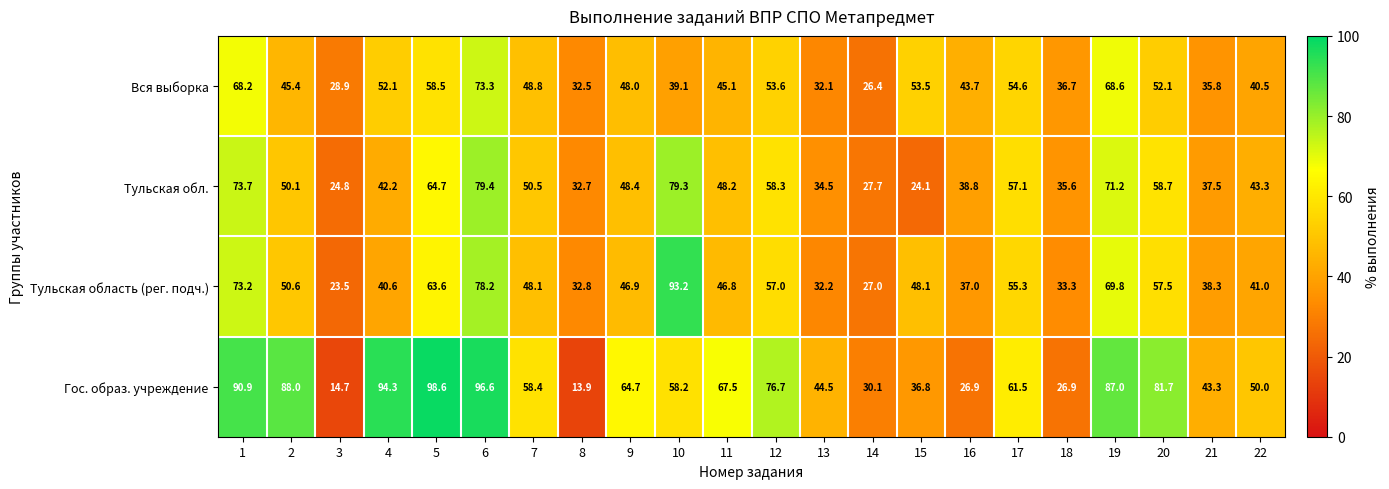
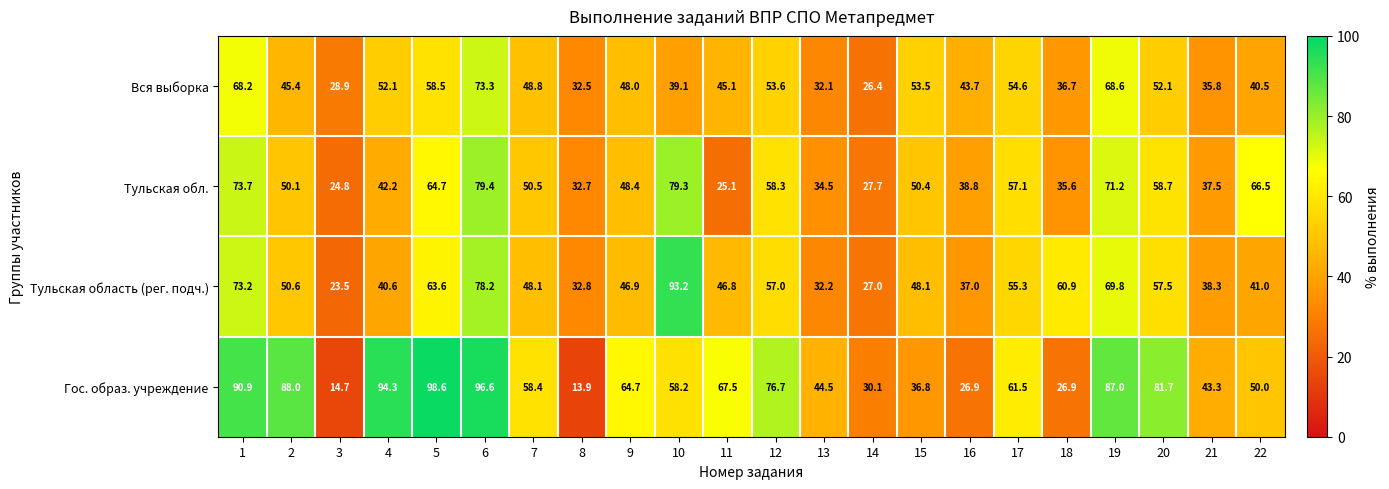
  {
    "Вся выборка": {
      "1": 68.2,
      "2": 45.4,
      "3": 28.9,
      "4": 52.1,
      "5": 58.5,
      "6": 73.3,
      "7": 48.8,
      "8": 32.5,
      "9": 48.0,
      "10": 39.1,
      "11": 45.1,
      "12": 53.6,
      "13": 32.1,
      "14": 26.4,
      "15": 53.5,
      "16": 43.7,
      "17": 54.6,
      "18": 36.7,
      "19": 68.6,
      "20": 52.1,
      "21": 35.8,
      "22": 40.5
    },
    "Тульская обл.": {
      "1": 73.7,
      "2": 50.1,
      "3": 24.8,
      "4": 42.2,
      "5": 64.7,
      "6": 79.4,
      "7": 50.5,
      "8": 32.7,
      "9": 48.4,
      "10": 79.3,
-     "11": 48.2,
+     "11": 25.1,
      "12": 58.3,
      "13": 34.5,
      "14": 27.7,
-     "15": 24.1,
+     "15": 50.4,
      "16": 38.8,
      "17": 57.1,
      "18": 35.6,
      "19": 71.2,
      "20": 58.7,
      "21": 37.5,
-     "22": 43.3
+     "22": 66.5
    },
    "Тульская область (рег. подч.)": {
      "1": 73.2,
      "2": 50.6,
      "3": 23.5,
      "4": 40.6,
      "5": 63.6,
      "6": 78.2,
      "7": 48.1,
      "8": 32.8,
      "9": 46.9,
      "10": 93.2,
      "11": 46.8,
      "12": 57.0,
      "13": 32.2,
      "14": 27.0,
      "15": 48.1,
      "16": 37.0,
      "17": 55.3,
-     "18": 33.3,
+     "18": 60.9,
      "19": 69.8,
      "20": 57.5,
      "21": 38.3,
      "22": 41.0
    },
    "Гос. образ. учреждение": {
      "1": 90.9,
      "2": 88.0,
      "3": 14.7,
      "4": 94.3,
      "5": 98.6,
      "6": 96.6,
      "7": 58.4,
      "8": 13.9,
      "9": 64.7,
      "10": 58.2,
      "11": 67.5,
      "12": 76.7,
      "13": 44.5,
      "14": 30.1,
      "15": 36.8,
      "16": 26.9,
      "17": 61.5,
      "18": 26.9,
      "19": 87.0,
      "20": 81.7,
      "21": 43.3,
      "22": 50.0
    }
  }
